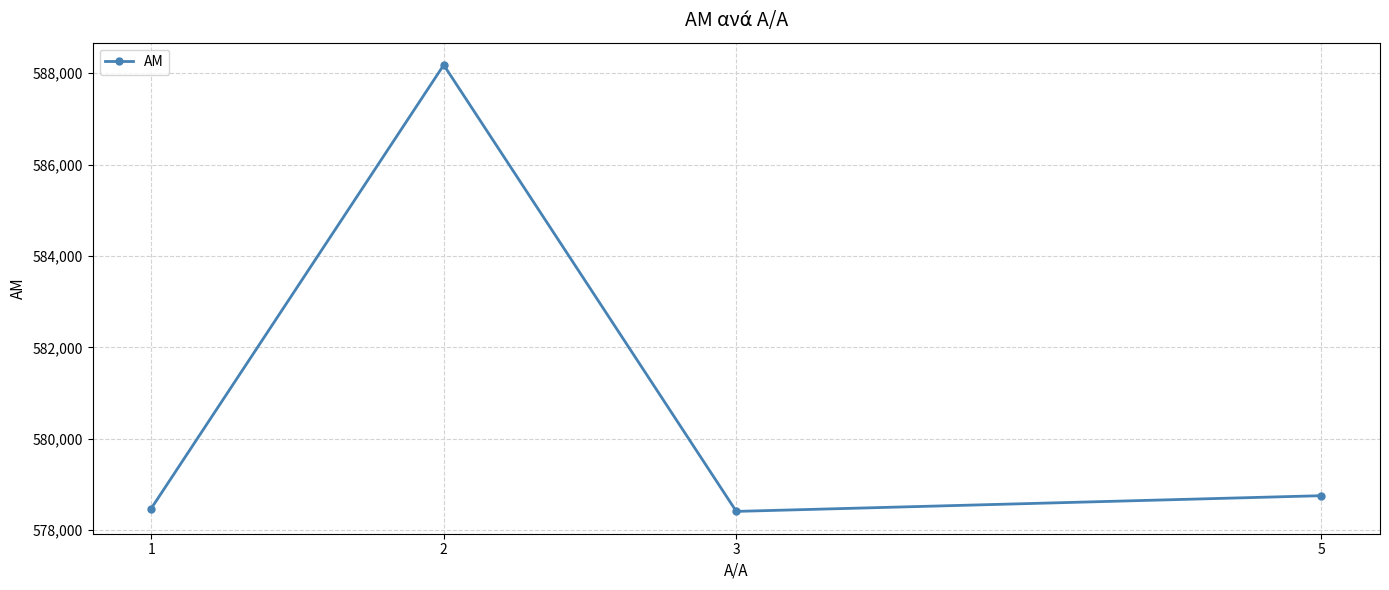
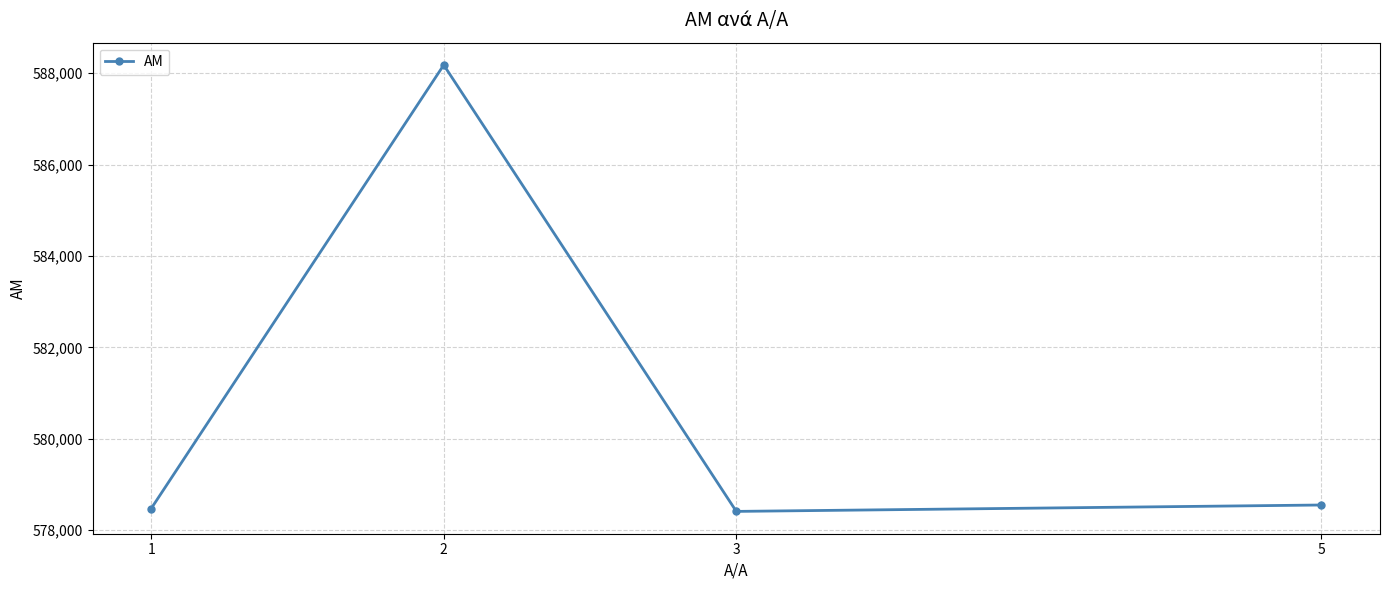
  {
    "1": "578,500",
    "2": "588,200",
    "3": "578,400",
-   "5": "578,800"
+   "5": "578,600"
  }
